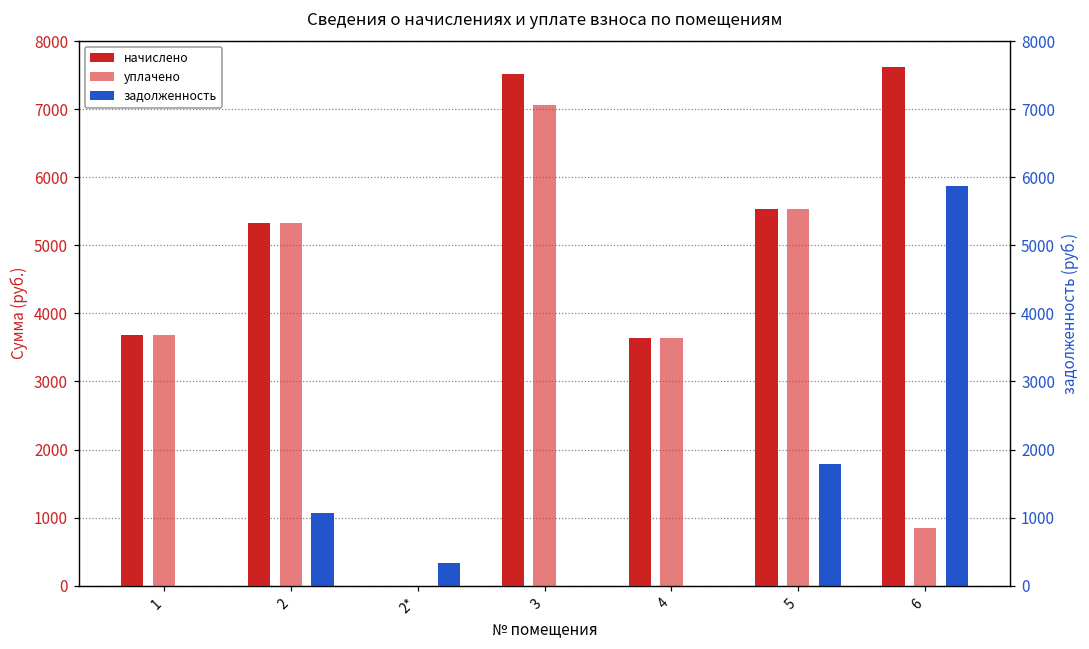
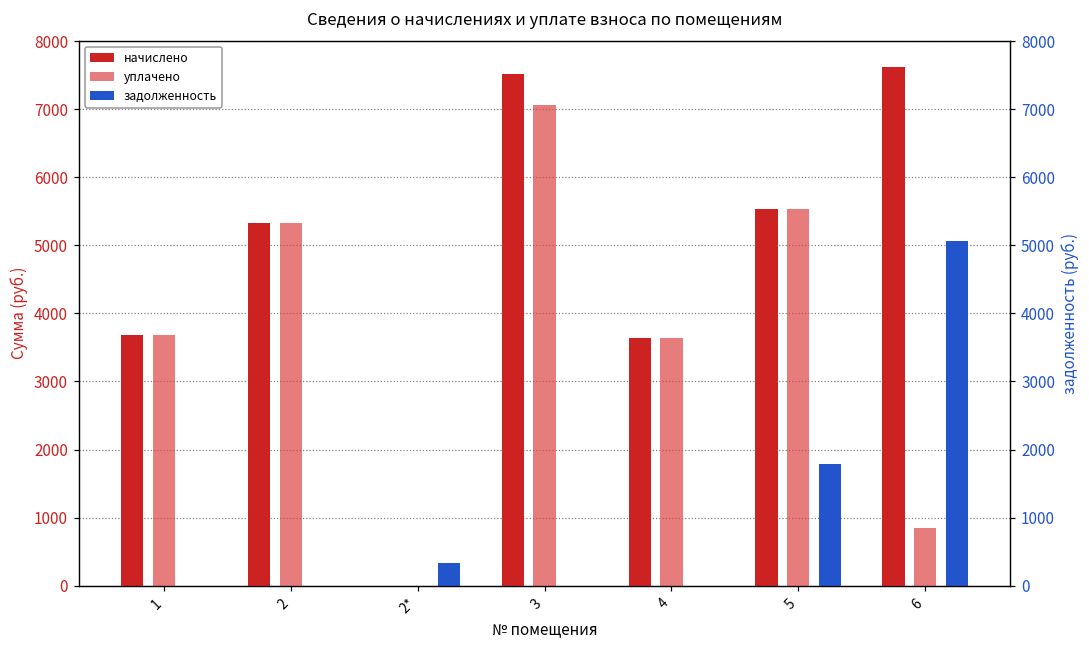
  {
    "задолженность": {
      "1": 0,
-     "2": 1100,
+     "2": 0,
      "2*": 300,
      "3": 0,
      "4": 0,
      "5": 1800,
-     "6": 5900
+     "6": 5100
    }
  }
